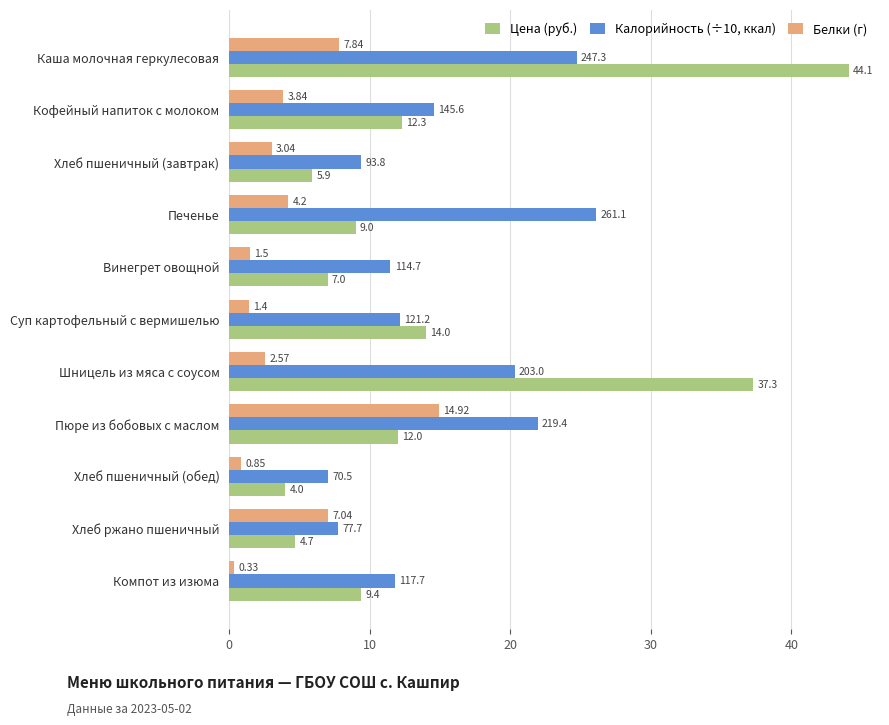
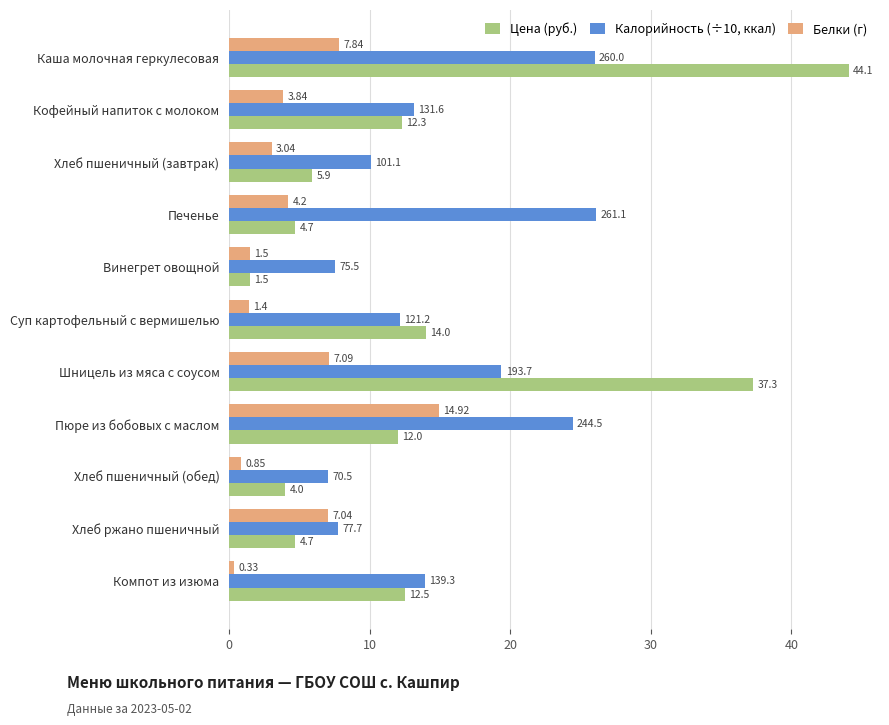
  {
    "Цена (руб.)": {
      "Каша молочная геркулесовая": 44.1,
      "Кофейный напиток с молоком": 12.3,
      "Хлеб пшеничный (завтрак)": 5.9,
-     "Печенье": 9.0,
-     "Винегрет овощной": 7.0,
+     "Печенье": 4.7,
+     "Винегрет овощной": 1.5,
      "Суп картофельный с вермишелью": 14.0,
      "Шницель из мяса с соусом": 37.3,
      "Пюре из бобовых с маслом": 12.0,
      "Хлеб пшеничный (обед)": 4.0,
      "Хлеб ржано пшеничный": 4.7,
-     "Компот из изюма": 9.4
+     "Компот из изюма": 12.5
    },
    "Калорийность (÷10, ккал)": {
-     "Каша молочная геркулесовая": 247.3,
-     "Кофейный напиток с молоком": 145.6,
-     "Хлеб пшеничный (завтрак)": 93.8,
-     "Винегрет овощной": 114.7,
-     "Шницель из мяса с соусом": 203.0,
-     "Пюре из бобовых с маслом": 219.4,
-     "Компот из изюма": 117.7
+     "Каша молочная геркулесовая": 260.0,
+     "Кофейный напиток с молоком": 131.6,
+     "Хлеб пшеничный (завтрак)": 101.1,
+     "Винегрет овощной": 75.5,
+     "Шницель из мяса с соусом": 193.7,
+     "Пюре из бобовых с маслом": 244.5,
+     "Компот из изюма": 139.3
    },
    "Белки (г)": {
      "Каша молочная геркулесовая": 7.84,
      "Кофейный напиток с молоком": 3.84,
      "Хлеб пшеничный (завтрак)": 3.04,
      "Печенье": 4.2,
      "Винегрет овощной": 1.5,
      "Суп картофельный с вермишелью": 1.4,
-     "Шницель из мяса с соусом": 2.57,
+     "Шницель из мяса с соусом": 7.09,
      "Пюре из бобовых с маслом": 14.92,
      "Хлеб пшеничный (обед)": 0.85,
      "Хлеб ржано пшеничный": 7.04,
      "Компот из изюма": 0.33
    }
  }
